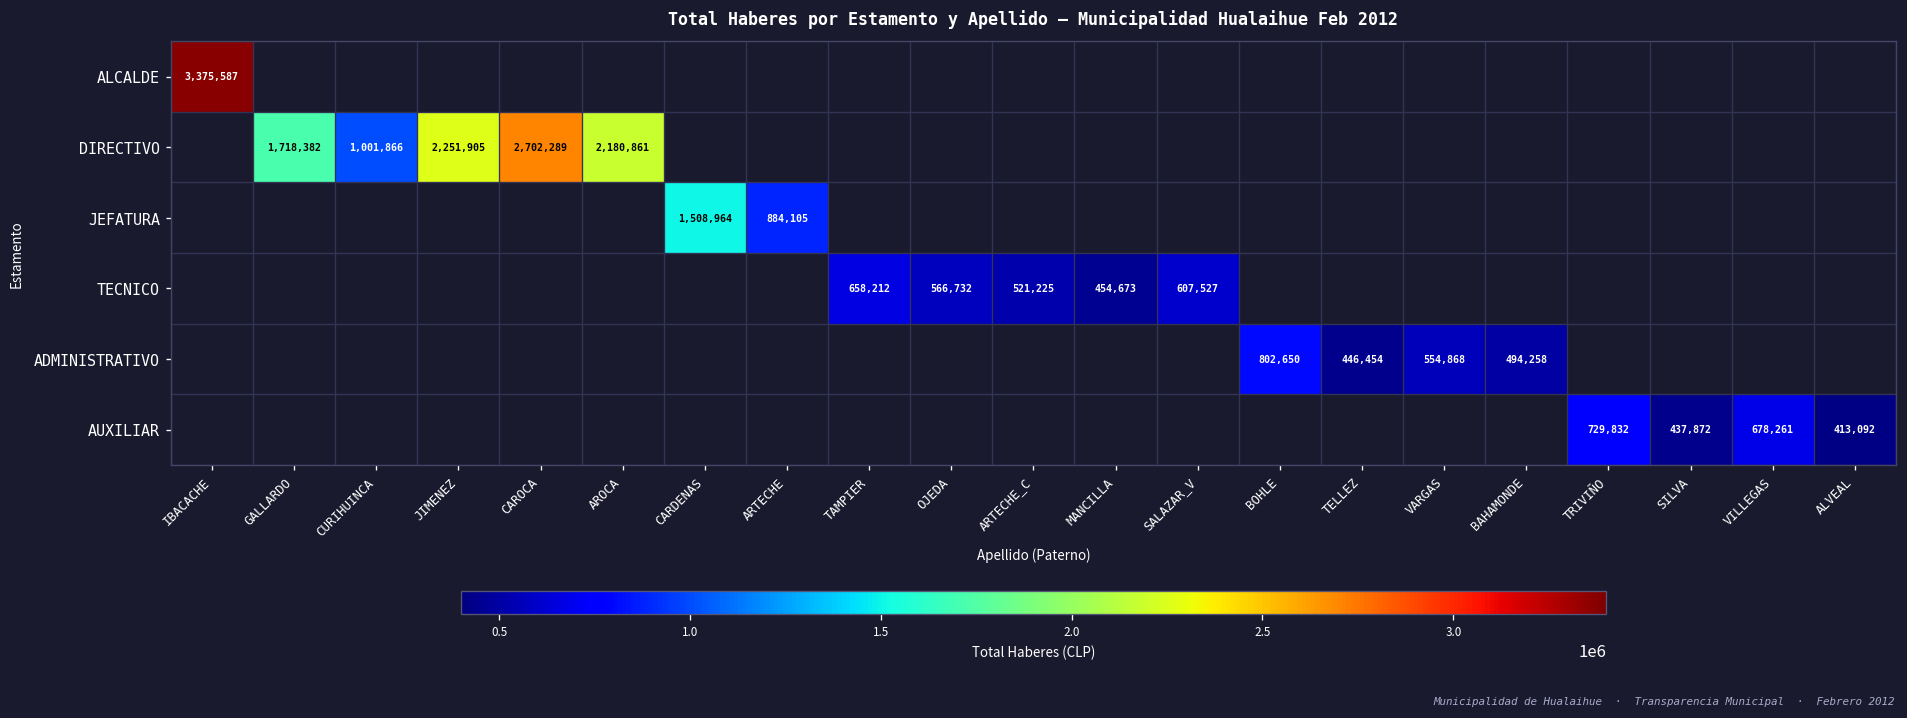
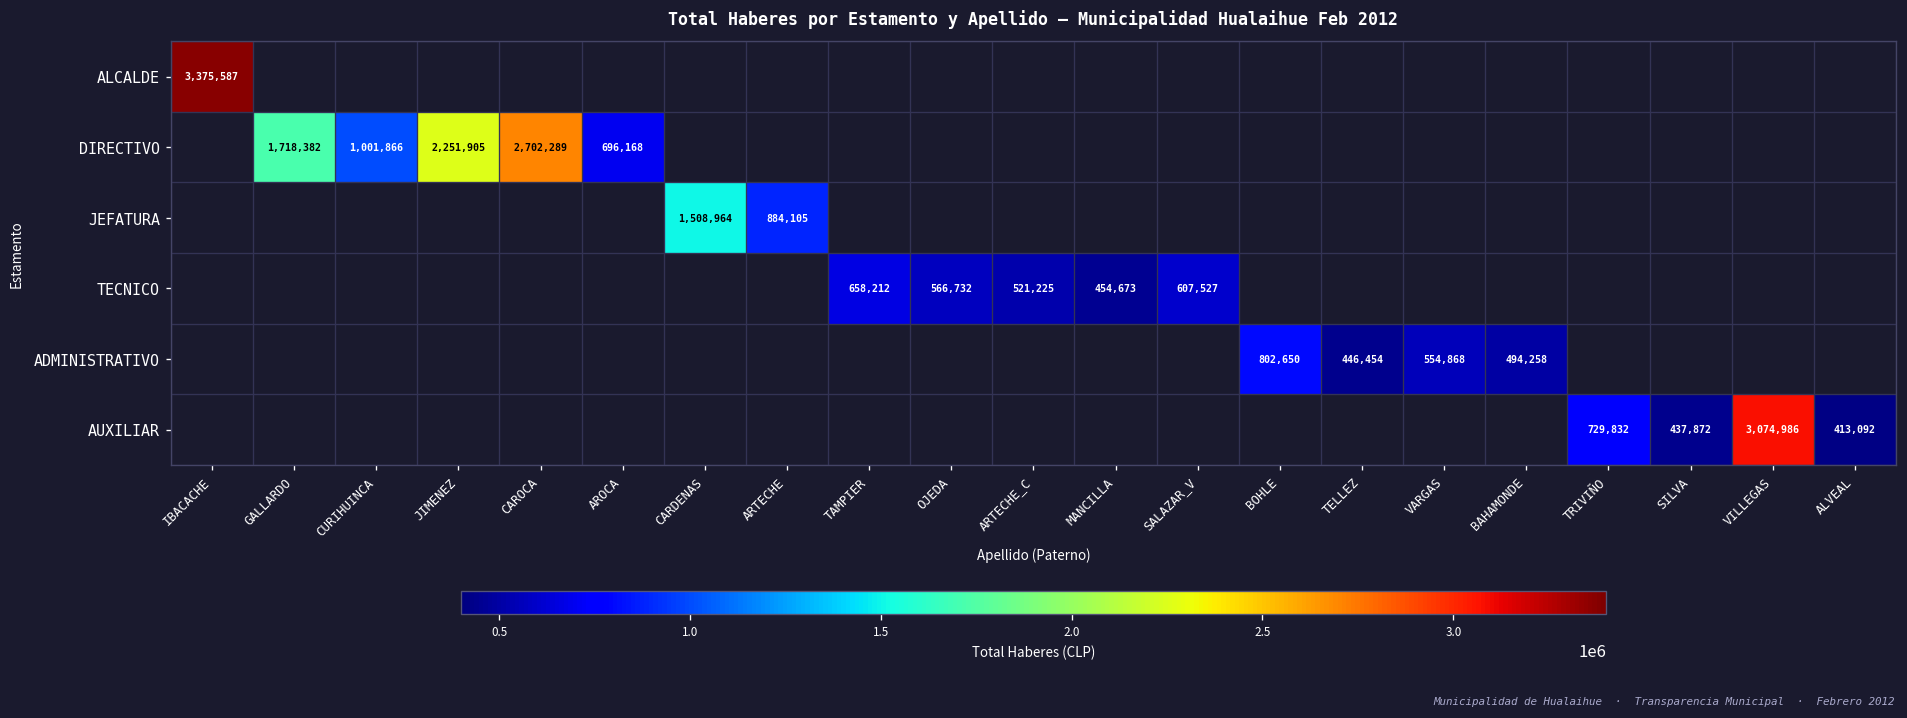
  {
    "ALCALDE": {
      "IBACACHE": "3,375,587"
    },
    "DIRECTIVO": {
      "GALLARDO": "1,718,382",
      "CURIHUINCA": "1,001,866",
      "JIMENEZ": "2,251,905",
      "CAROCA": "2,702,289",
-     "AROCA": "2,180,861"
+     "AROCA": "696,168"
    },
    "JEFATURA": {
      "CARDENAS": "1,508,964",
      "ARTECHE": "884,105"
    },
    "TECNICO": {
      "TAMPIER": "658,212",
      "OJEDA": "566,732",
      "ARTECHE_C": "521,225",
      "MANCILLA": "454,673",
      "SALAZAR_V": "607,527"
    },
    "ADMINISTRATIVO": {
      "BOHLE": "802,650",
      "TELLEZ": "446,454",
      "VARGAS": "554,868",
      "BAHAMONDE": "494,258"
    },
    "AUXILIAR": {
      "TRIVIÑO": "729,832",
      "SILVA": "437,872",
-     "VILLEGAS": "678,261",
+     "VILLEGAS": "3,074,986",
      "ALVEAL": "413,092"
    }
  }
